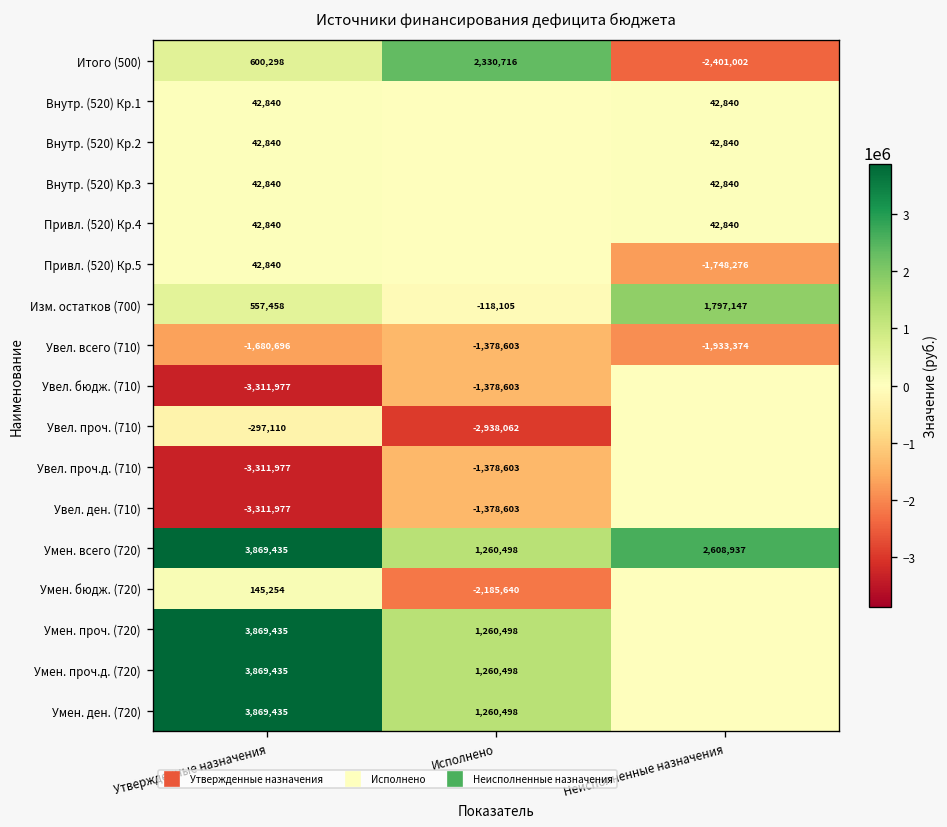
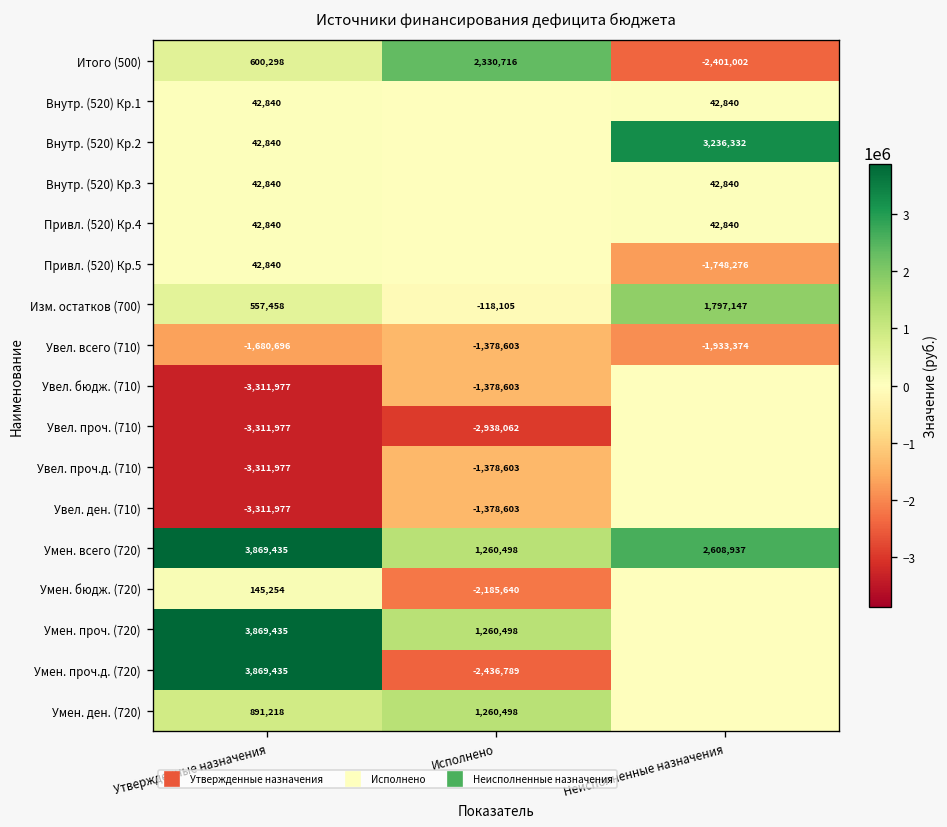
  {
    "Итого (500)": {
      "Утвержденные назначения": "600,298",
      "Исполнено": "2,330,716",
      "Неисполненные назначения": "-2,401,002"
    },
    "Внутр. (520) Кр.1": {
      "Утвержденные назначения": "42,840",
      "Неисполненные назначения": "42,840"
    },
    "Внутр. (520) Кр.2": {
      "Утвержденные назначения": "42,840",
-     "Неисполненные назначения": "42,840"
+     "Неисполненные назначения": "3,236,332"
    },
    "Внутр. (520) Кр.3": {
      "Утвержденные назначения": "42,840",
      "Неисполненные назначения": "42,840"
    },
    "Привл. (520) Кр.4": {
      "Утвержденные назначения": "42,840",
      "Неисполненные назначения": "42,840"
    },
    "Привл. (520) Кр.5": {
      "Утвержденные назначения": "42,840",
      "Неисполненные назначения": "-1,748,276"
    },
    "Изм. остатков (700)": {
      "Утвержденные назначения": "557,458",
      "Исполнено": "-118,105",
      "Неисполненные назначения": "1,797,147"
    },
    "Увел. всего (710)": {
      "Утвержденные назначения": "-1,680,696",
      "Исполнено": "-1,378,603",
      "Неисполненные назначения": "-1,933,374"
    },
    "Увел. бюдж. (710)": {
      "Утвержденные назначения": "-3,311,977",
      "Исполнено": "-1,378,603"
    },
    "Увел. проч. (710)": {
-     "Утвержденные назначения": "-297,110",
+     "Утвержденные назначения": "-3,311,977",
      "Исполнено": "-2,938,062"
    },
    "Увел. проч.д. (710)": {
      "Утвержденные назначения": "-3,311,977",
      "Исполнено": "-1,378,603"
    },
    "Увел. ден. (710)": {
      "Утвержденные назначения": "-3,311,977",
      "Исполнено": "-1,378,603"
    },
    "Умен. всего (720)": {
      "Утвержденные назначения": "3,869,435",
      "Исполнено": "1,260,498",
      "Неисполненные назначения": "2,608,937"
    },
    "Умен. бюдж. (720)": {
      "Утвержденные назначения": "145,254",
      "Исполнено": "-2,185,640"
    },
    "Умен. проч. (720)": {
      "Утвержденные назначения": "3,869,435",
      "Исполнено": "1,260,498"
    },
    "Умен. проч.д. (720)": {
      "Утвержденные назначения": "3,869,435",
-     "Исполнено": "1,260,498"
+     "Исполнено": "-2,436,789"
    },
    "Умен. ден. (720)": {
-     "Утвержденные назначения": "3,869,435",
+     "Утвержденные назначения": "891,218",
      "Исполнено": "1,260,498"
    }
  }
